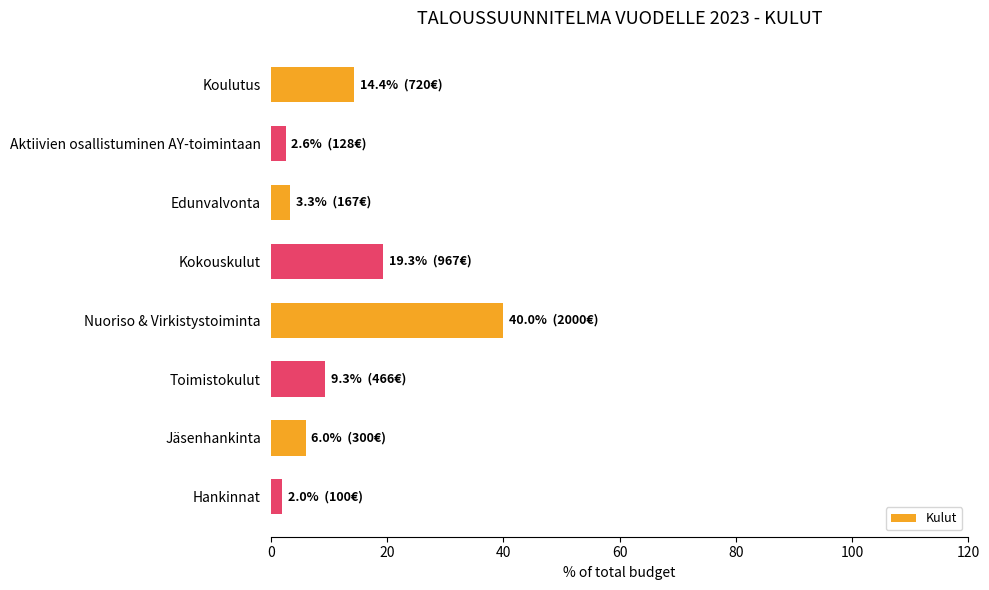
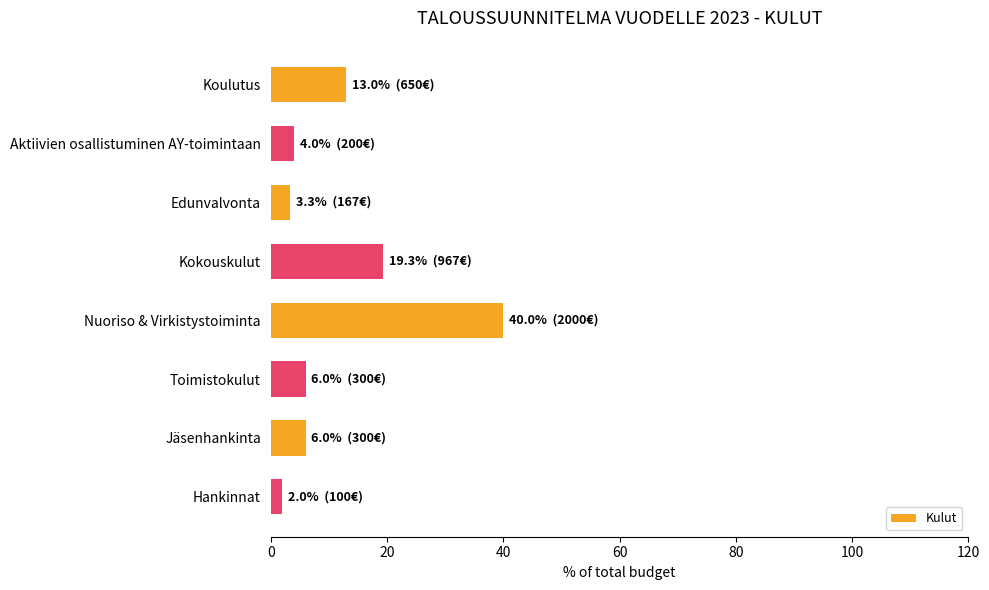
  {
-   "Koulutus": "14.4% (720€)",
-   "Aktiivien osallistuminen AY-toimintaan": "2.6% (128€)",
+   "Koulutus": "13.0% (650€)",
+   "Aktiivien osallistuminen AY-toimintaan": "4.0% (200€)",
    "Edunvalvonta": "3.3%",
    "Kokouskulut": "19.3%",
    "Nuoriso & Virkistystoiminta": "40.0%",
-   "Toimistokulut": "9.3% (466€)",
+   "Toimistokulut": "6.0% (300€)",
    "Jäsenhankinta": "6.0%",
    "Hankinnat": "2.0%"
  }
